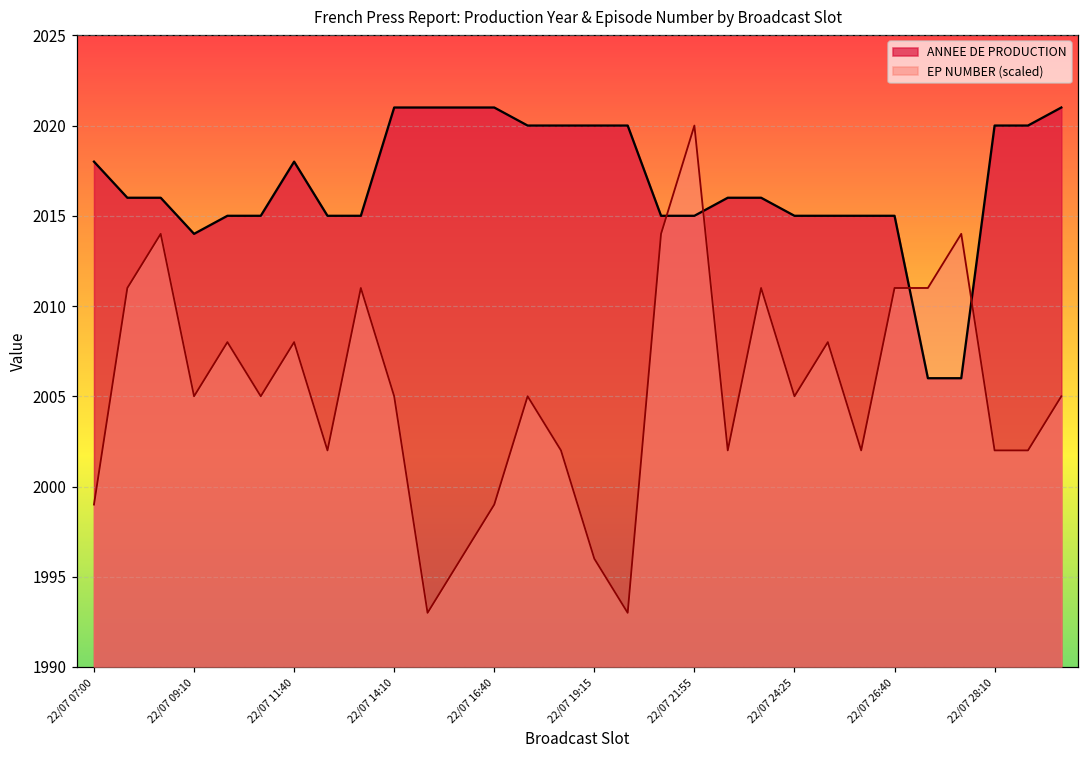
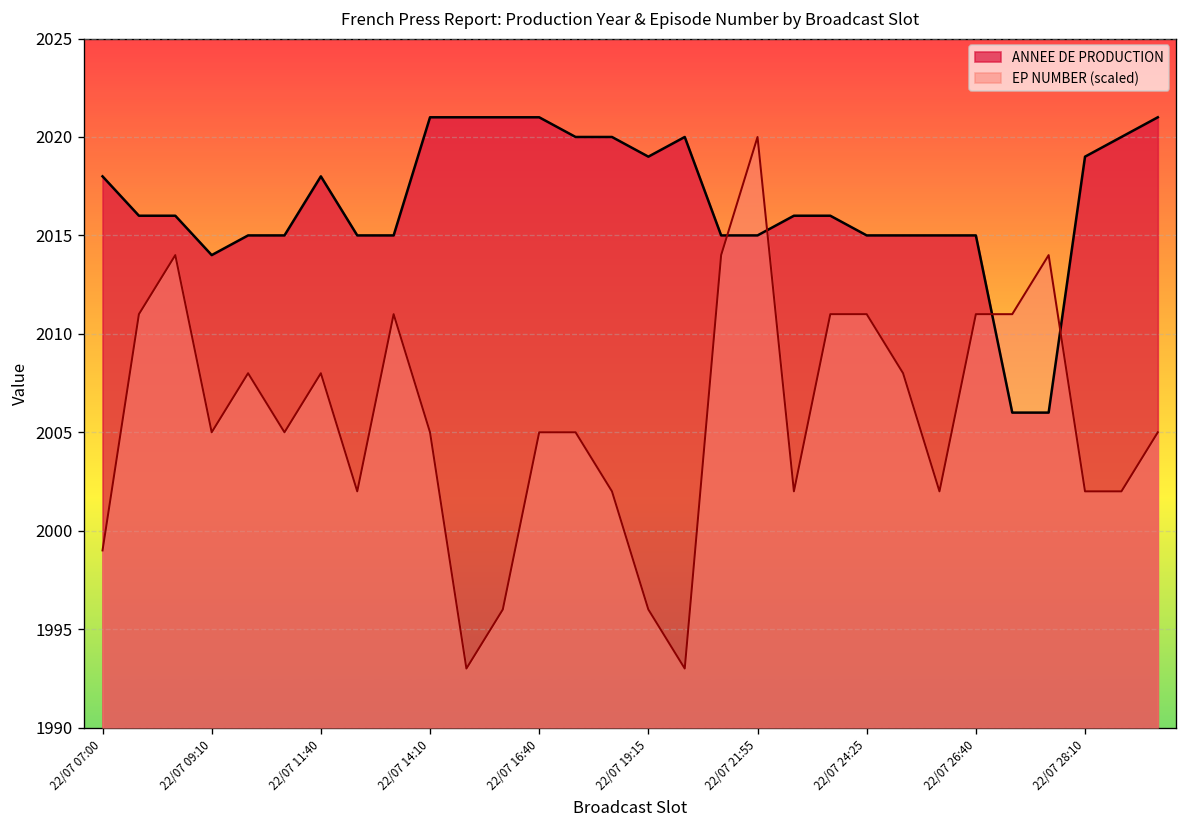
  {
    "ANNEE DE PRODUCTION": {
      "22/07 07:00": 2018,
      "22/07 09:10": 2014,
      "22/07 11:40": 2018,
      "22/07 14:10": 2021,
      "22/07 16:40": 2021,
-     "22/07 19:15": 2020,
+     "22/07 19:15": 2019,
      "22/07 21:55": 2015,
      "22/07 24:25": 2015,
      "22/07 26:40": 2015,
-     "22/07 28:10": 2020
+     "22/07 28:10": 2019
    },
    "EP NUMBER (scaled)": {
      "22/07 07:00": 1999.0,
      "22/07 09:10": 2005.0,
      "22/07 11:40": 2008.0,
      "22/07 14:10": 2005.0,
-     "22/07 16:40": 1999.0,
+     "22/07 16:40": 2005.0,
      "22/07 19:15": 1996.0,
      "22/07 21:55": 2020.0,
-     "22/07 24:25": 2005.0,
+     "22/07 24:25": 2011.0,
      "22/07 26:40": 2011.0,
      "22/07 28:10": 2002.0
    }
  }
